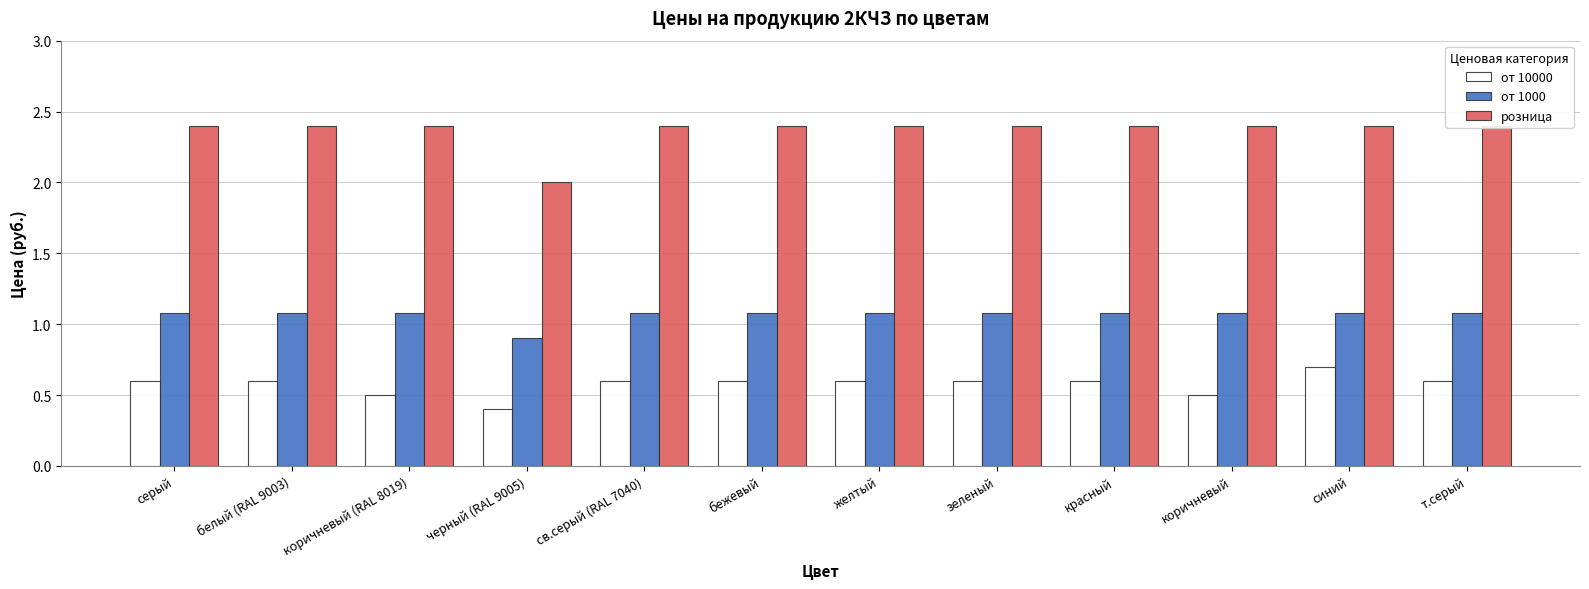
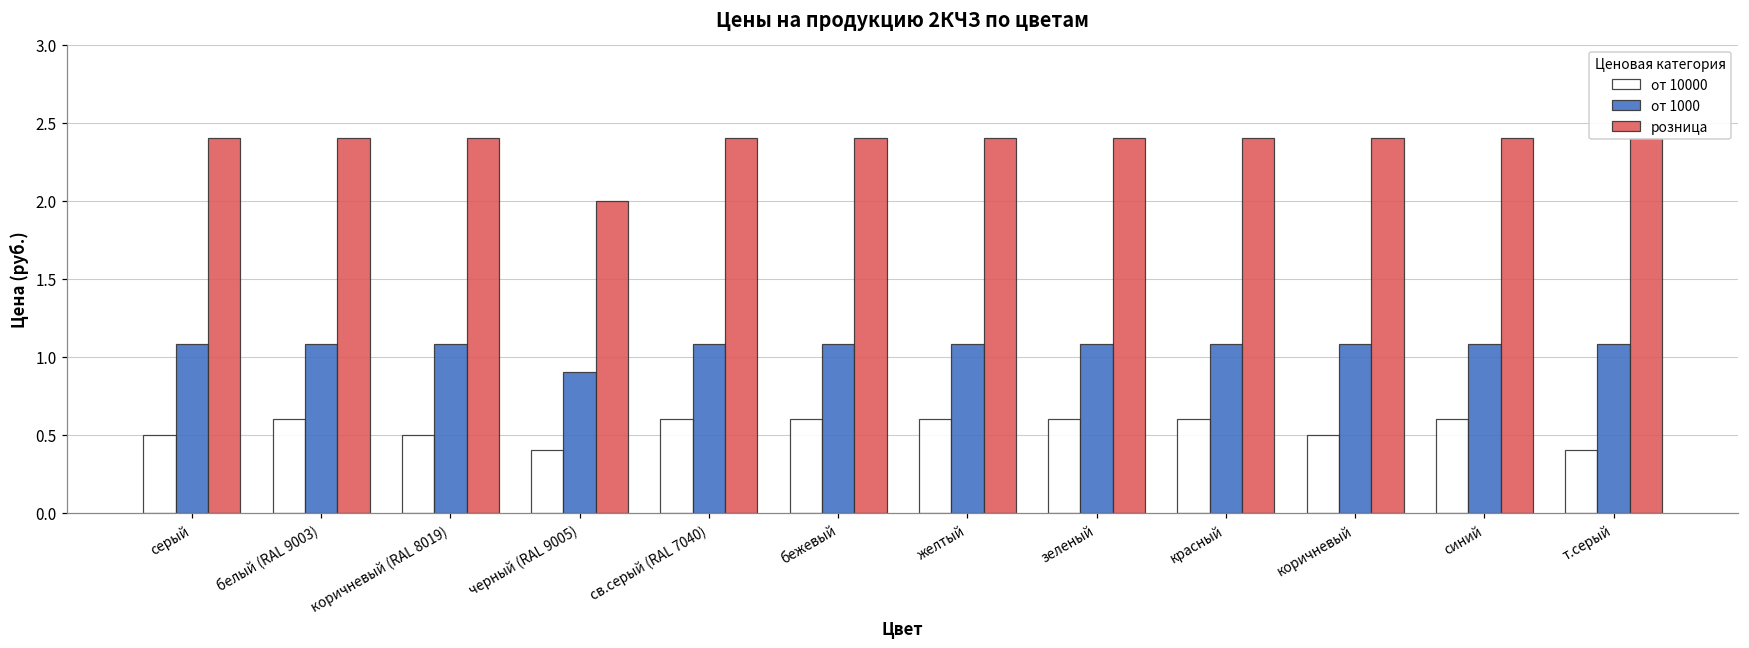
  {
    "от 10000": {
-     "серый": 0.6,
+     "серый": 0.5,
      "белый (RAL 9003)": 0.6,
      "коричневый (RAL 8019)": 0.5,
      "черный (RAL 9005)": 0.4,
      "св.серый (RAL 7040)": 0.6,
      "бежевый": 0.6,
      "желтый": 0.6,
      "зеленый": 0.6,
      "красный": 0.6,
      "коричневый": 0.5,
-     "синий": 0.7,
-     "т.серый": 0.6
+     "синий": 0.6,
+     "т.серый": 0.4
    },
    "от 1000": {
      "серый": 1.08,
      "белый (RAL 9003)": 1.08,
      "коричневый (RAL 8019)": 1.08,
      "черный (RAL 9005)": 0.9,
      "св.серый (RAL 7040)": 1.08,
      "бежевый": 1.08,
      "желтый": 1.08,
      "зеленый": 1.08,
      "красный": 1.08,
      "коричневый": 1.08,
      "синий": 1.08,
      "т.серый": 1.08
    },
    "розница": {
      "серый": 2.4,
      "белый (RAL 9003)": 2.4,
      "коричневый (RAL 8019)": 2.4,
      "черный (RAL 9005)": 2.0,
      "св.серый (RAL 7040)": 2.4,
      "бежевый": 2.4,
      "желтый": 2.4,
      "зеленый": 2.4,
      "красный": 2.4,
      "коричневый": 2.4,
      "синий": 2.4
    }
  }
